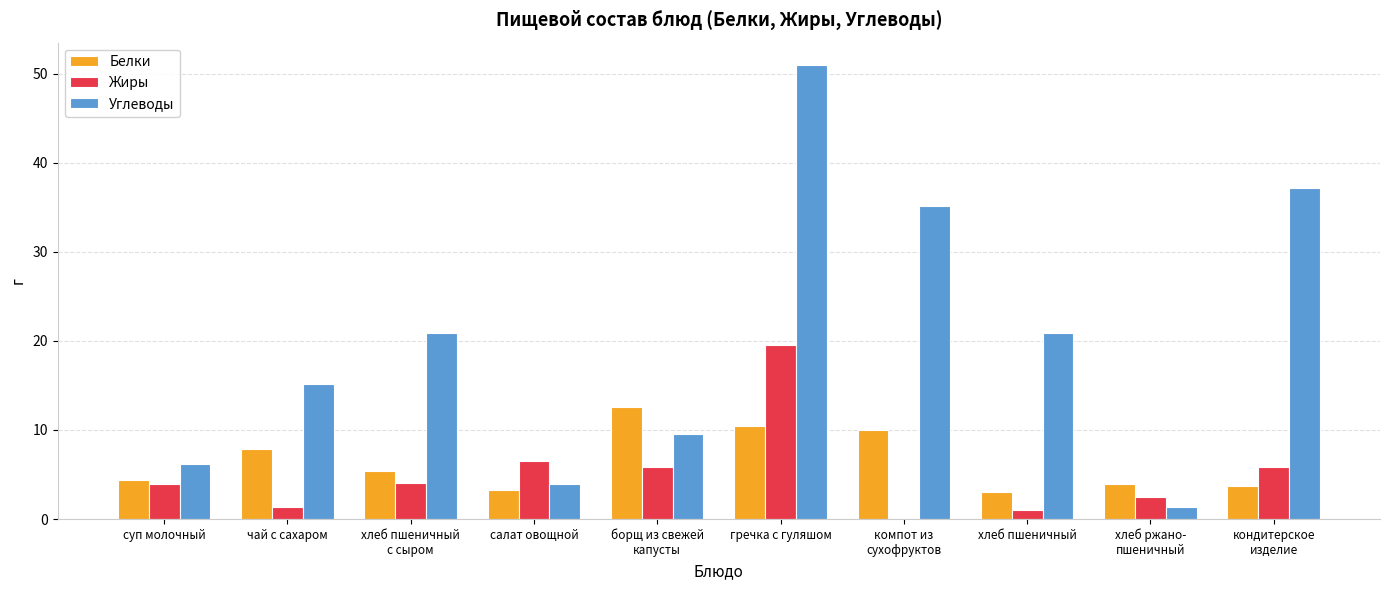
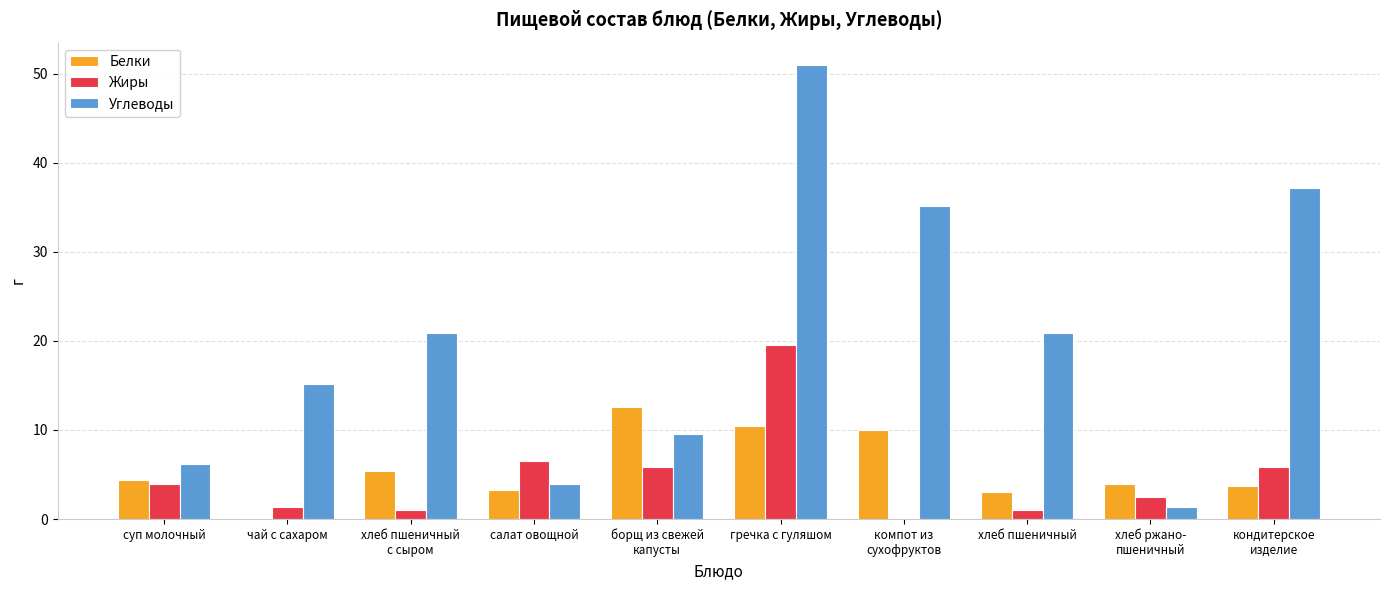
  {
    "Белки": {
      "суп молочный": 4,
-     "чай с сахаром": 8,
+     "чай с сахаром": 0,
      "хлеб пшеничный с сыром": 5,
      "салат овощной": 3,
      "борщ из свежей капусты": 13,
      "гречка с гуляшом": 10,
      "компот из сухофруктов": 10,
      "хлеб пшеничный": 3,
      "хлеб ржано- пшеничный": 4,
      "кондитерское изделие": 4
    },
    "Жиры": {
      "суп молочный": 4,
      "чай с сахаром": 1,
-     "хлеб пшеничный с сыром": 4,
+     "хлеб пшеничный с сыром": 1,
      "салат овощной": 7,
      "борщ из свежей капусты": 6,
      "гречка с гуляшом": 20,
      "хлеб пшеничный": 1,
      "хлеб ржано- пшеничный": 2,
      "кондитерское изделие": 6
    },
    "Углеводы": {
      "суп молочный": 6,
      "чай с сахаром": 15,
      "хлеб пшеничный с сыром": 21,
      "салат овощной": 4,
      "борщ из свежей капусты": 10,
      "гречка с гуляшом": 51,
      "компот из сухофруктов": 35,
      "хлеб пшеничный": 21,
      "хлеб ржано- пшеничный": 1,
      "кондитерское изделие": 37
    }
  }
